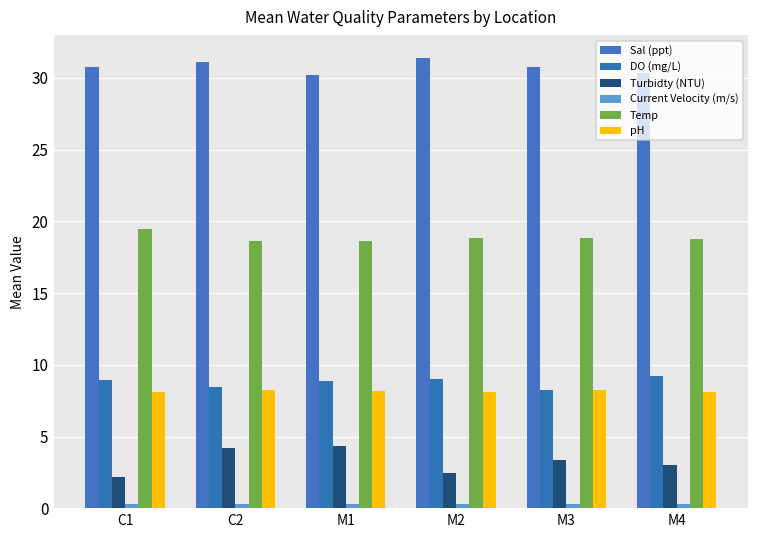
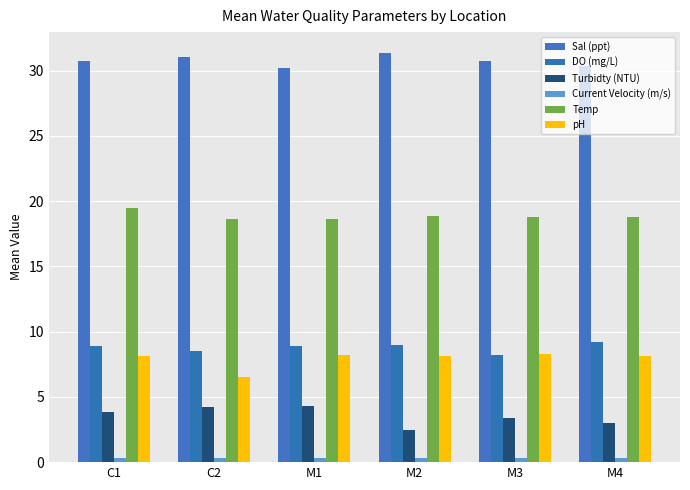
  {
    "Turbidty (NTU)": {
-     "C1": 2.2,
+     "C1": 3.8,
      "C2": 4.2,
      "M1": 4.3,
      "M2": 2.5,
      "M3": 3.4,
      "M4": 3.0
    },
    "Temp": {
      "C1": 19.5,
      "C2": 18.6,
      "M1": 18.7,
      "M2": 18.9,
      "M3": 18.8,
      "M4": 18.8
    },
    "pH": {
      "C1": 8.1,
-     "C2": 8.3,
+     "C2": 6.6,
      "M1": 8.2,
      "M2": 8.1,
      "M3": 8.3,
      "M4": 8.1
    }
  }
